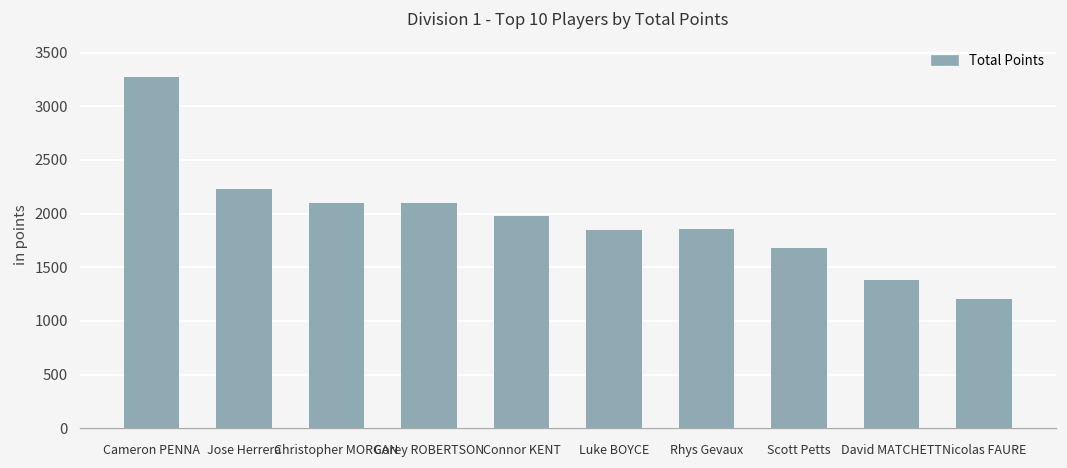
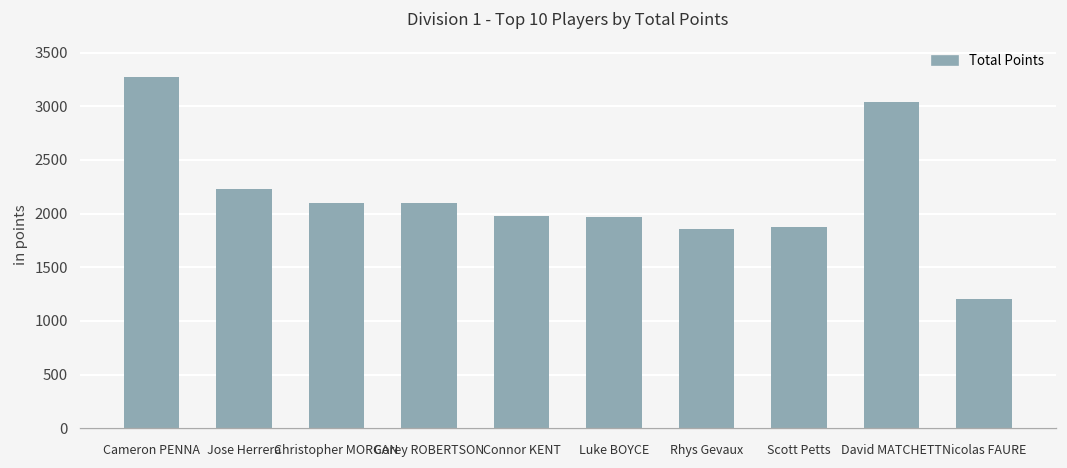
  {
    "Cameron PENNA": 3300,
    "Jose Herrera": 2200,
    "Connor KENT": 2000,
-   "Luke BOYCE": 1800,
+   "Luke BOYCE": 2000,
    "Rhys Gevaux": 1900,
-   "Scott Petts": 1700,
-   "David MATCHETT": 1400,
+   "Scott Petts": 1900,
+   "David MATCHETT": 3000,
    "Nicolas FAURE": 1200
  }
